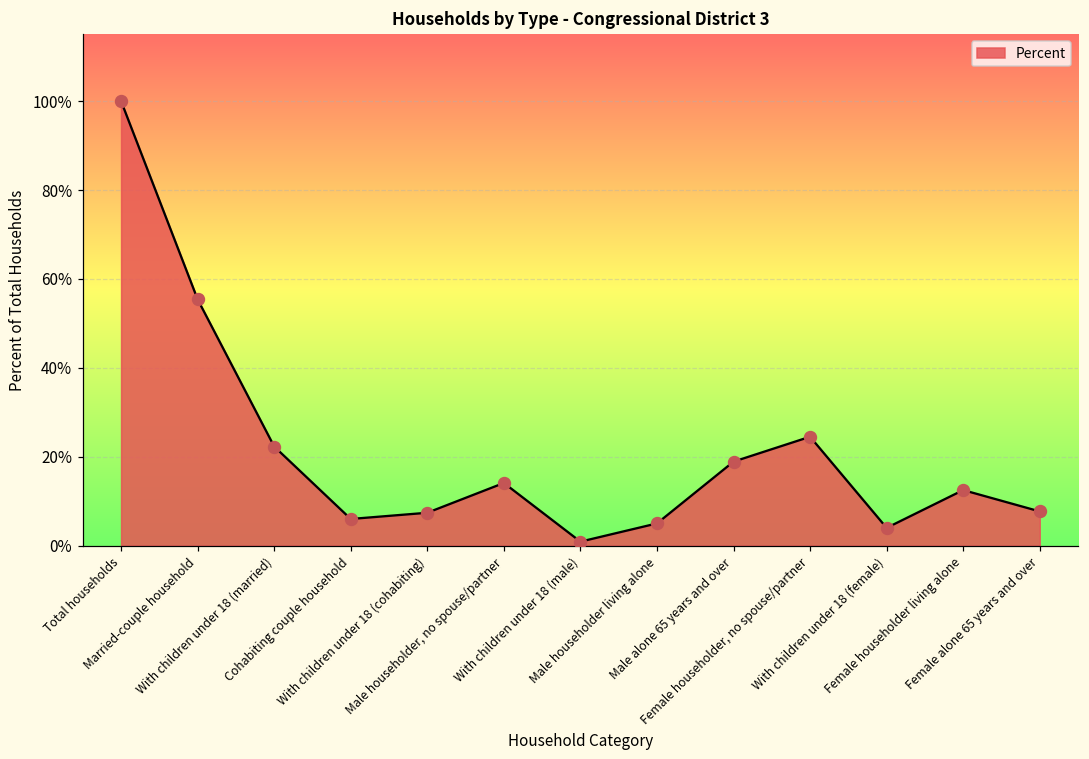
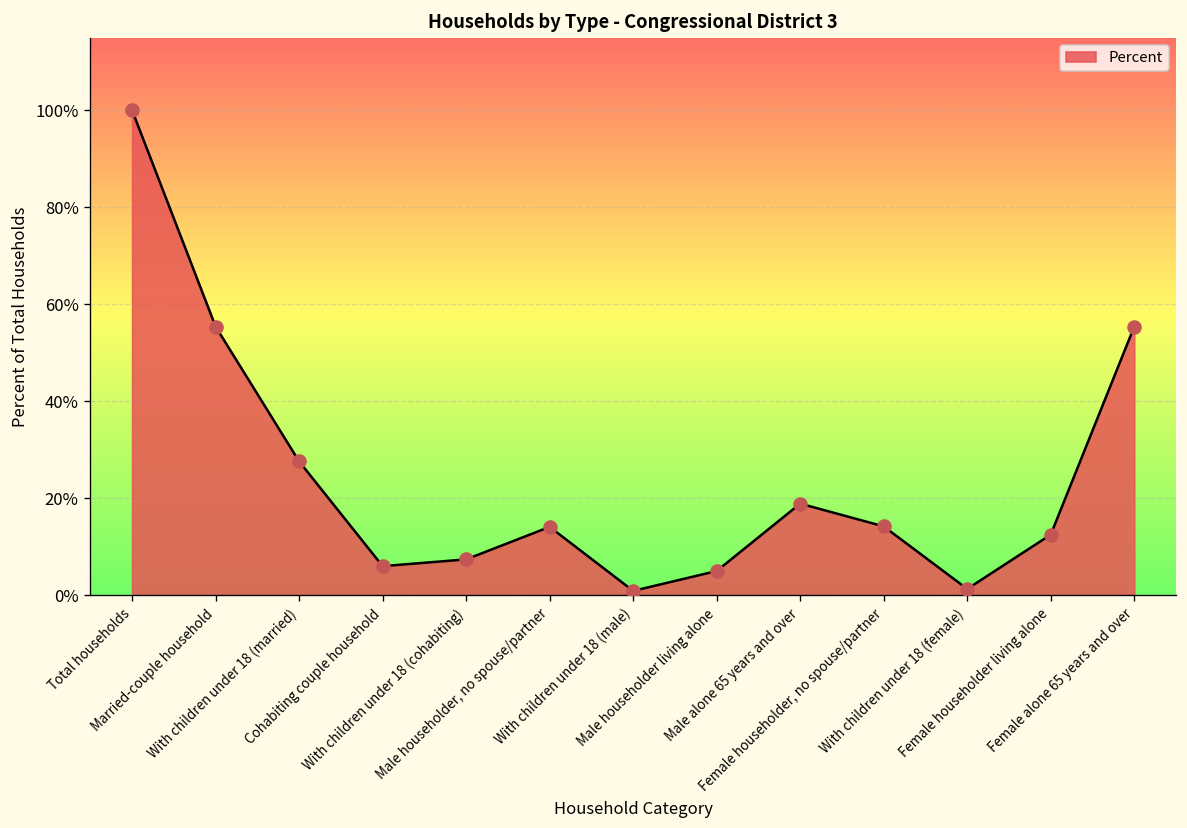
  {
    "Total households": "100%",
    "Married-couple household": "55%",
-   "With children under 18 (married)": "22%",
+   "With children under 18 (married)": "28%",
    "Cohabiting couple household": "6%",
    "With children under 18 (cohabiting)": "7%",
    "Male householder, no spouse/partner": "14%",
    "With children under 18 (male)": "1%",
    "Male householder living alone": "5%",
    "Male alone 65 years and over": "19%",
-   "Female householder, no spouse/partner": "25%",
-   "With children under 18 (female)": "4%",
+   "Female householder, no spouse/partner": "14%",
+   "With children under 18 (female)": "1%",
    "Female householder living alone": "13%",
-   "Female alone 65 years and over": "8%"
+   "Female alone 65 years and over": "55%"
  }
